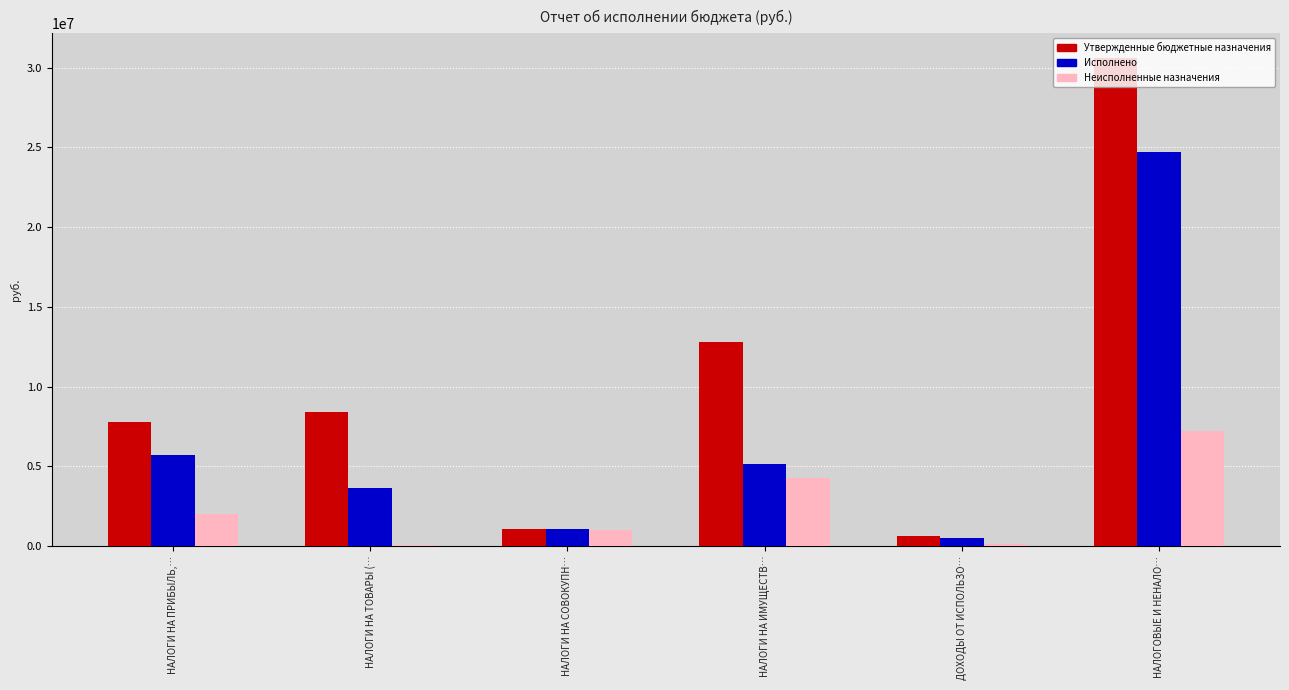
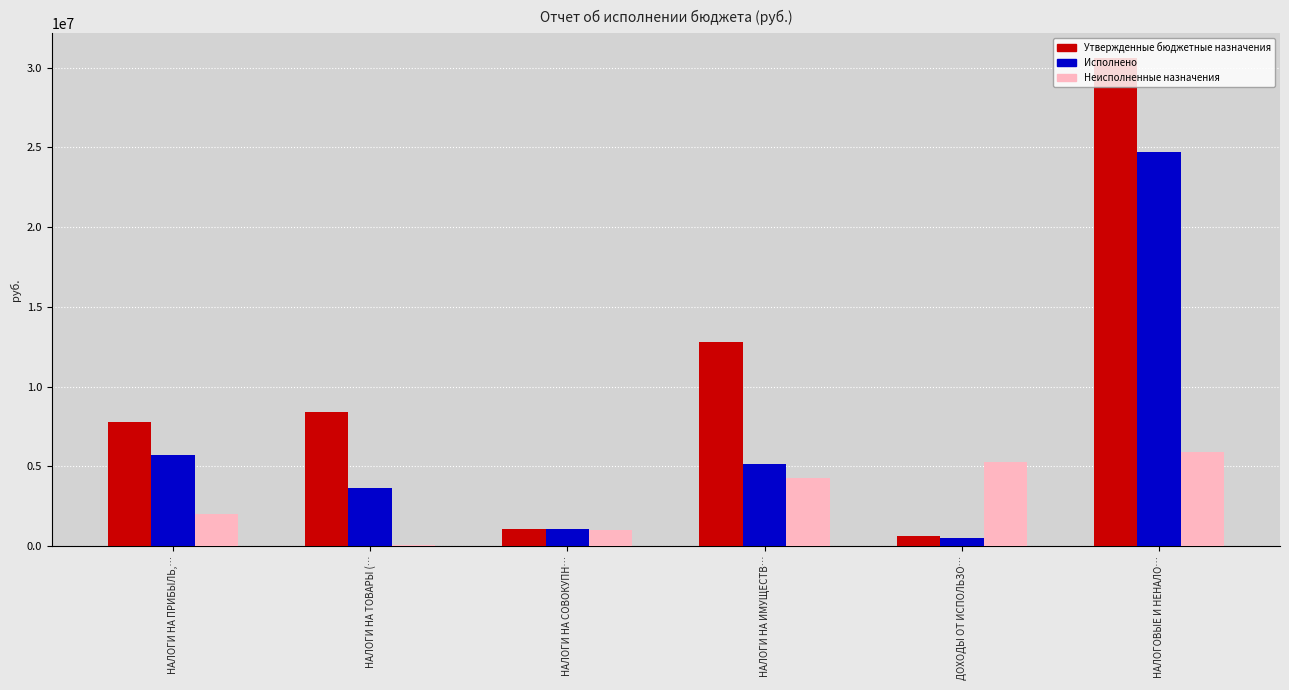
  {
    "Утвержденные бюджетные назначения": {
      "НАЛОГИ НА ПРИБЫЛЬ,…": 7800000,
      "НАЛОГИ НА ТОВАРЫ (…": 8400000,
      "НАЛОГИ НА СОВОКУПН…": 1100000,
      "НАЛОГИ НА ИМУЩЕСТВ…": 12800000,
      "ДОХОДЫ ОТ ИСПОЛЬЗО…": 600000
    },
    "Исполнено": {
      "НАЛОГИ НА ПРИБЫЛЬ,…": 5700000,
      "НАЛОГИ НА ТОВАРЫ (…": 3600000,
      "НАЛОГИ НА СОВОКУПН…": 1100000,
      "НАЛОГИ НА ИМУЩЕСТВ…": 5100000,
      "ДОХОДЫ ОТ ИСПОЛЬЗО…": 500000,
      "НАЛОГОВЫЕ И НЕНАЛО…": 24700000
    },
    "Неисполненные назначения": {
      "НАЛОГИ НА ПРИБЫЛЬ,…": 2000000,
      "НАЛОГИ НА СОВОКУПН…": 1000000,
      "НАЛОГИ НА ИМУЩЕСТВ…": 4300000,
-     "ДОХОДЫ ОТ ИСПОЛЬЗО…": 100000,
-     "НАЛОГОВЫЕ И НЕНАЛО…": 7200000
+     "ДОХОДЫ ОТ ИСПОЛЬЗО…": 5200000,
+     "НАЛОГОВЫЕ И НЕНАЛО…": 5900000
    }
  }
